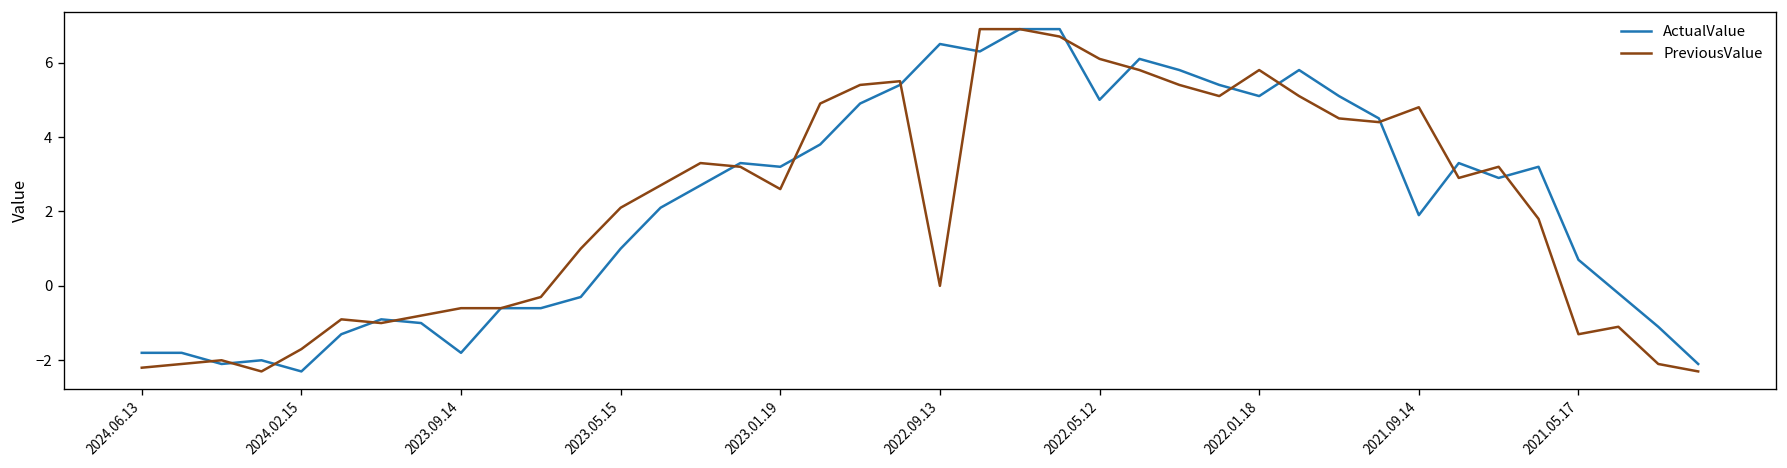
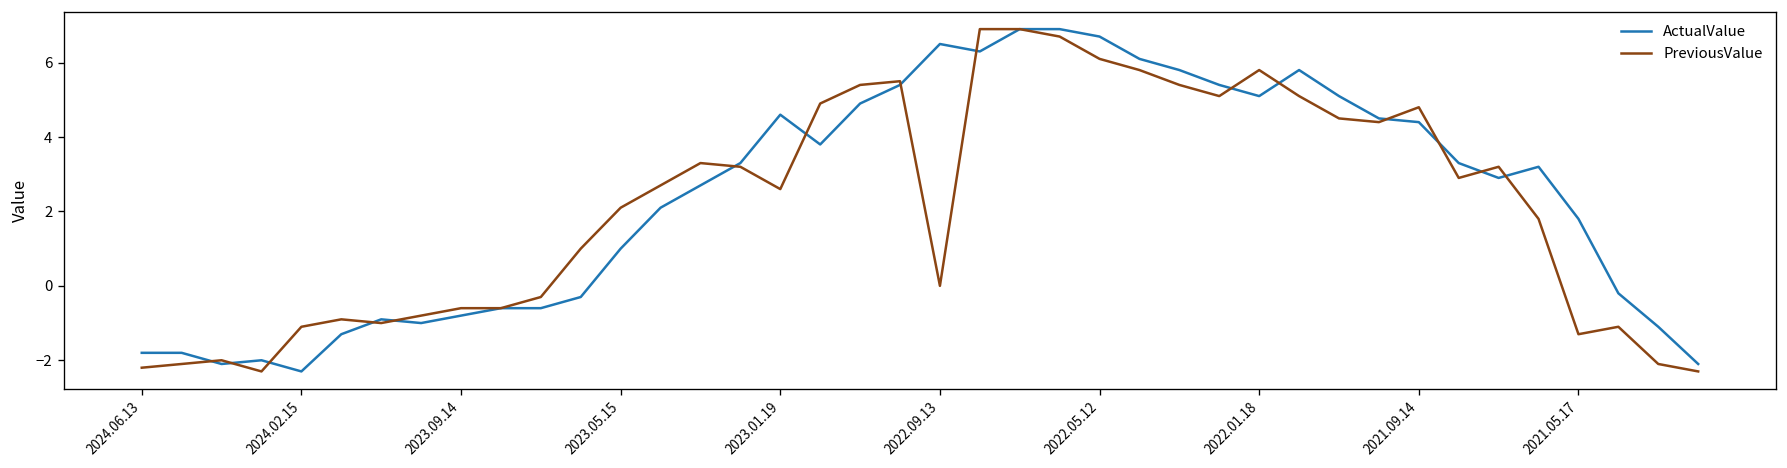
  {
    "ActualValue": {
      "2024.06.13": -1.8,
      "2024.02.15": -2.3,
-     "2023.09.14": -1.8,
+     "2023.09.14": -0.8,
      "2023.05.15": 1.0,
-     "2023.01.19": 3.2,
+     "2023.01.19": 4.6,
      "2022.09.13": 6.5,
-     "2022.05.12": 5.0,
+     "2022.05.12": 6.7,
      "2022.01.18": 5.1,
-     "2021.09.14": 1.9,
-     "2021.05.17": 0.7
+     "2021.09.14": 4.4,
+     "2021.05.17": 1.8
    },
    "PreviousValue": {
      "2024.06.13": -2.2,
-     "2024.02.15": -1.7,
+     "2024.02.15": -1.1,
      "2023.09.14": -0.6,
      "2023.05.15": 2.1,
      "2023.01.19": 2.6,
      "2022.09.13": 0.0,
      "2022.05.12": 6.1,
      "2022.01.18": 5.8,
      "2021.09.14": 4.8,
      "2021.05.17": -1.3
    }
  }
